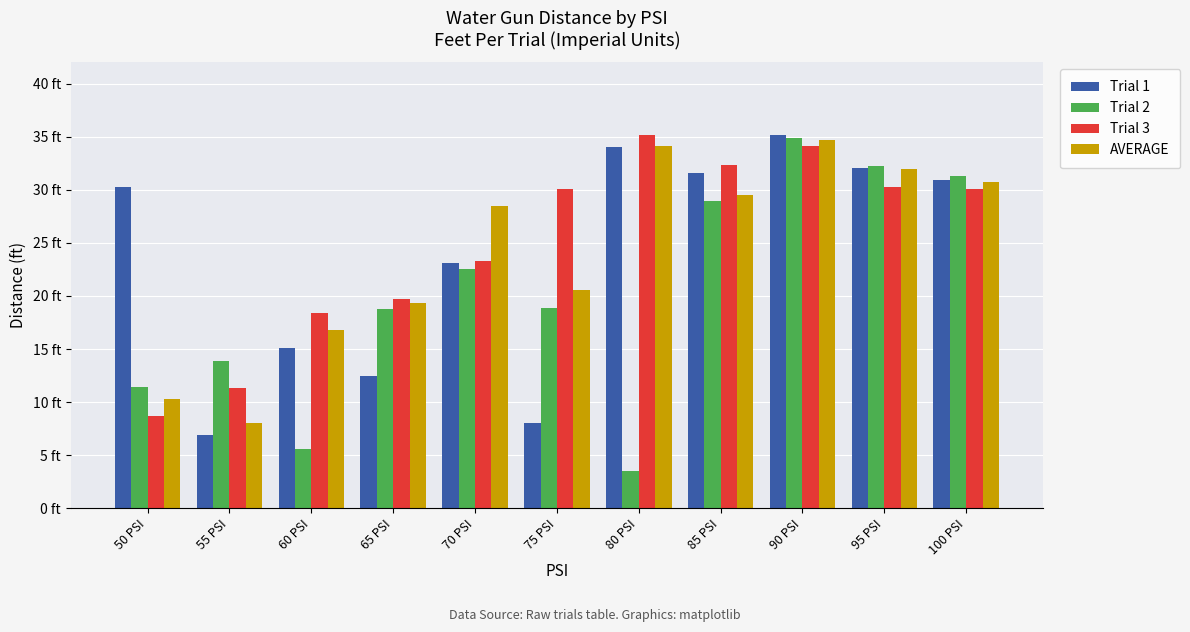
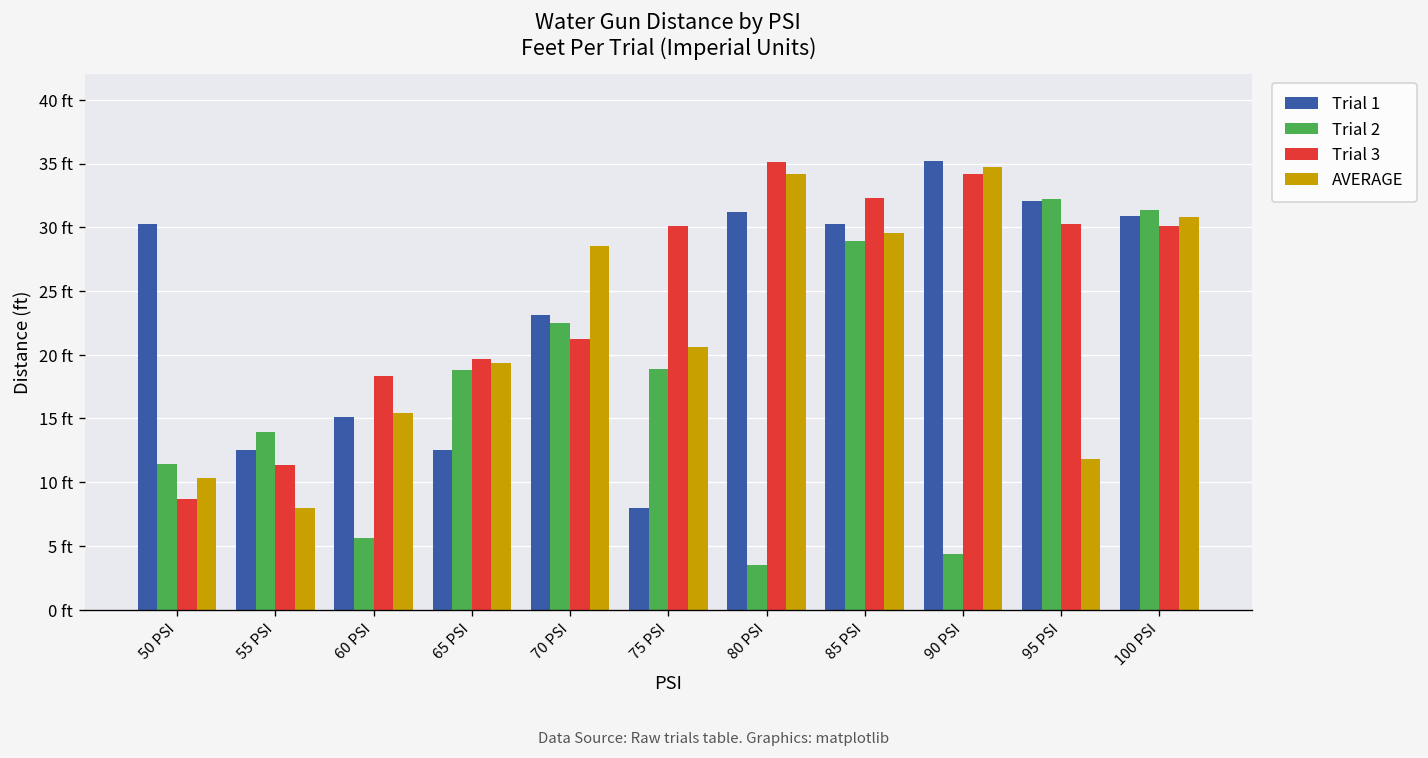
  {
    "Trial 1": {
      "50 PSI": "30.3 ft",
-     "55 PSI": "6.9 ft",
+     "55 PSI": "12.5 ft",
      "60 PSI": "15.1 ft",
      "65 PSI": "12.5 ft",
      "70 PSI": "23.1 ft",
      "75 PSI": "8.0 ft",
-     "80 PSI": "34.0 ft",
-     "85 PSI": "31.5 ft",
+     "80 PSI": "31.2 ft",
+     "85 PSI": "30.3 ft",
      "90 PSI": "35.2 ft",
      "95 PSI": "32.1 ft",
      "100 PSI": "30.9 ft"
    },
    "Trial 2": {
      "50 PSI": "11.5 ft",
      "55 PSI": "13.9 ft",
      "60 PSI": "5.6 ft",
      "65 PSI": "18.8 ft",
      "70 PSI": "22.5 ft",
      "75 PSI": "18.9 ft",
      "80 PSI": "3.5 ft",
      "85 PSI": "28.9 ft",
-     "90 PSI": "34.8 ft",
+     "90 PSI": "4.4 ft",
      "95 PSI": "32.3 ft",
      "100 PSI": "31.3 ft"
    },
    "Trial 3": {
      "50 PSI": "8.7 ft",
      "55 PSI": "11.3 ft",
      "60 PSI": "18.4 ft",
      "65 PSI": "19.7 ft",
-     "70 PSI": "23.3 ft",
+     "70 PSI": "21.2 ft",
      "75 PSI": "30.1 ft",
      "80 PSI": "35.2 ft",
      "85 PSI": "32.3 ft",
      "90 PSI": "34.2 ft",
      "95 PSI": "30.3 ft",
      "100 PSI": "30.1 ft"
    },
    "AVERAGE": {
      "50 PSI": "10.3 ft",
      "55 PSI": "8.0 ft",
-     "60 PSI": "16.8 ft",
+     "60 PSI": "15.4 ft",
      "65 PSI": "19.3 ft",
      "70 PSI": "28.5 ft",
      "75 PSI": "20.6 ft",
      "80 PSI": "34.2 ft",
      "85 PSI": "29.6 ft",
      "90 PSI": "34.7 ft",
-     "95 PSI": "32.0 ft",
+     "95 PSI": "11.8 ft",
      "100 PSI": "30.8 ft"
    }
  }
